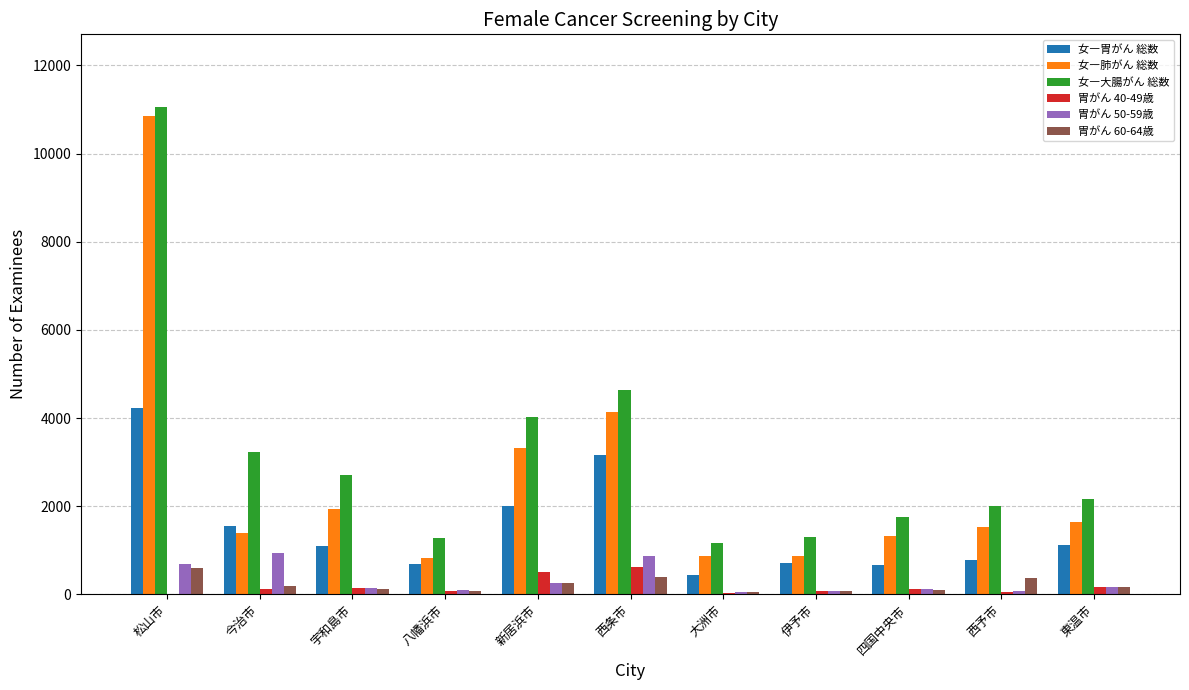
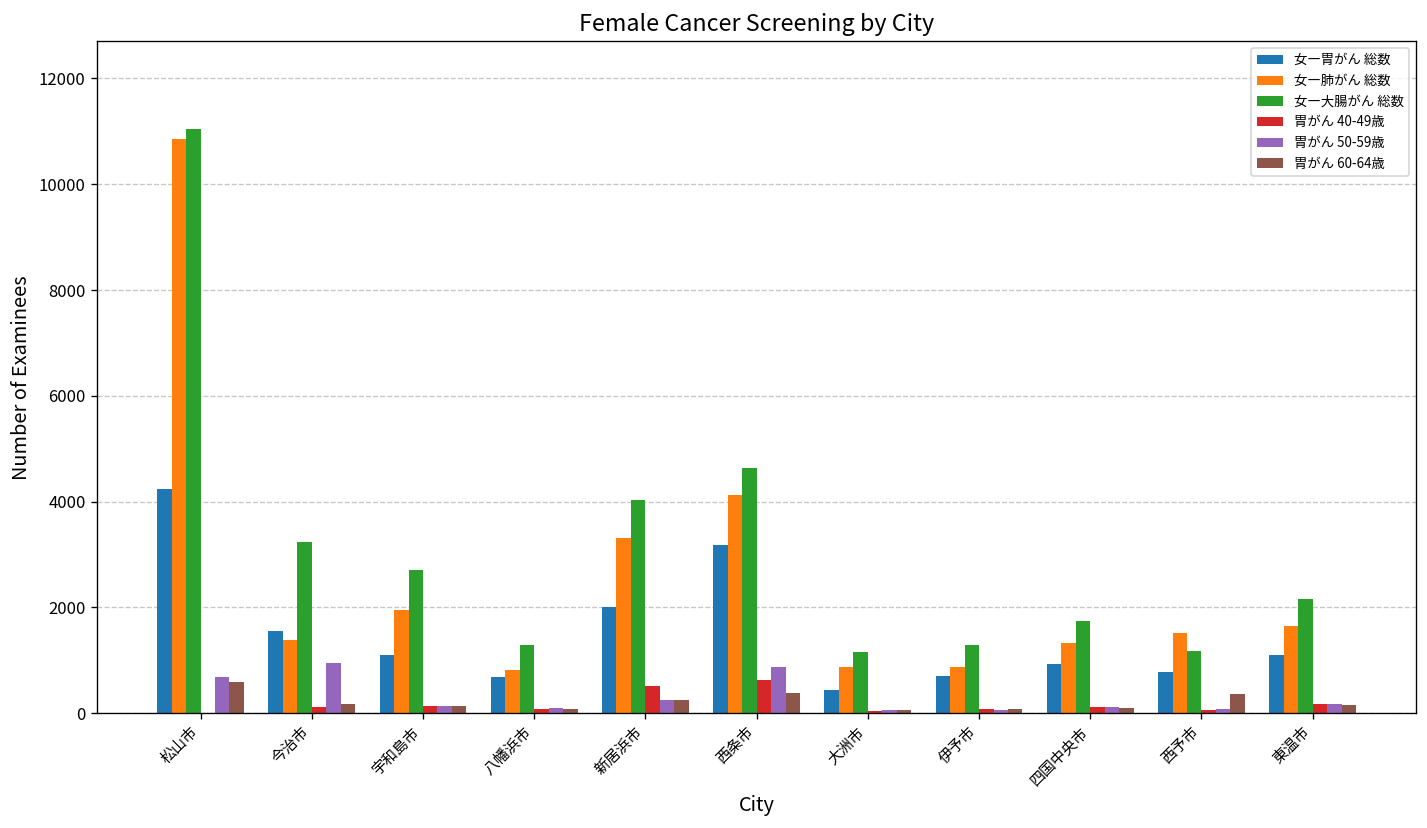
  {
    "女―胃がん 総数": {
      "松山市": 4200,
      "今治市": 1600,
      "宇和島市": 1100,
      "八幡浜市": 700,
      "新居浜市": 2000,
      "西条市": 3200,
      "大洲市": 400,
      "伊予市": 700,
-     "四国中央市": 700,
+     "四国中央市": 900,
      "西予市": 800,
      "東温市": 1100
    },
    "女―肺がん 総数": {
      "松山市": 10900,
      "今治市": 1400,
      "宇和島市": 1900,
      "八幡浜市": 800,
      "新居浜市": 3300,
      "西条市": 4100,
      "大洲市": 900,
      "伊予市": 900,
      "四国中央市": 1300,
      "西予市": 1500,
      "東温市": 1600
    },
    "女―大腸がん 総数": {
      "松山市": 11000,
      "今治市": 3200,
      "宇和島市": 2700,
      "八幡浜市": 1300,
      "新居浜市": 4000,
      "西条市": 4600,
      "大洲市": 1200,
      "伊予市": 1300,
      "四国中央市": 1800,
-     "西予市": 2000,
+     "西予市": 1200,
      "東温市": 2200
    },
    "胃がん 40-49歳": {
      "松山市": 0,
      "今治市": 100,
      "宇和島市": 100,
      "八幡浜市": 100,
      "新居浜市": 500,
      "西条市": 600,
      "伊予市": 100,
      "四国中央市": 100,
      "西予市": 100,
      "東温市": 200
    },
    "胃がん 50-59歳": {
      "松山市": 700,
      "今治市": 900,
      "宇和島市": 100,
      "八幡浜市": 100,
      "新居浜市": 300,
      "西条市": 900,
      "大洲市": 100,
      "伊予市": 100,
      "四国中央市": 100,
      "西予市": 100,
      "東温市": 200
    },
    "胃がん 60-64歳": {
      "松山市": 600,
      "今治市": 200,
      "宇和島市": 100,
      "八幡浜市": 100,
      "新居浜市": 300,
      "西条市": 400,
      "伊予市": 100,
      "四国中央市": 100,
      "西予市": 400,
      "東温市": 200
    }
  }
